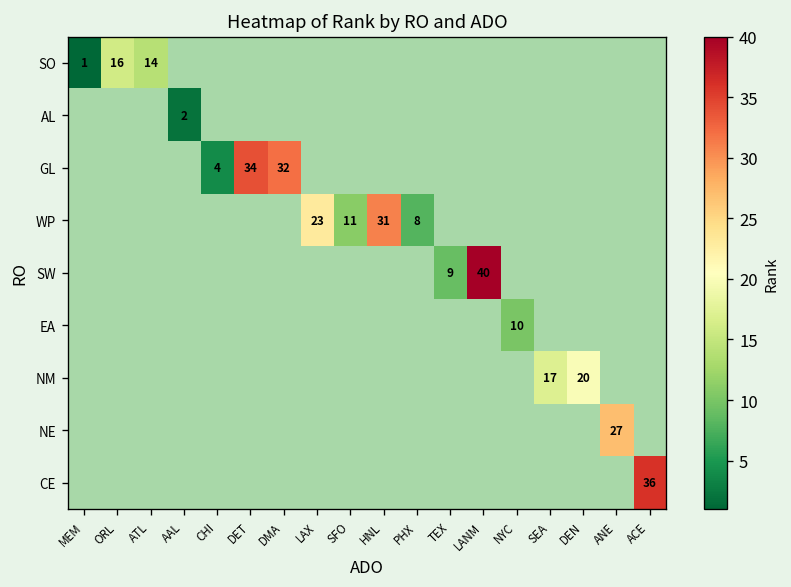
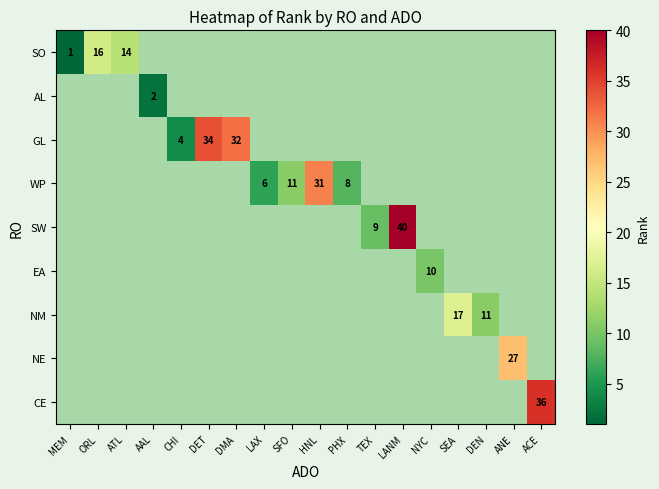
  {
    "SO": {
      "MEM": 1,
      "ORL": 16,
      "ATL": 14
    },
    "AL": {
      "AAL": 2
    },
    "GL": {
      "CHI": 4,
      "DET": 34,
      "DMA": 32
    },
    "WP": {
-     "LAX": 23,
+     "LAX": 6,
      "SFO": 11,
      "HNL": 31,
      "PHX": 8
    },
    "SW": {
      "TEX": 9,
      "LANM": 40
    },
    "EA": {
      "NYC": 10
    },
    "NM": {
      "SEA": 17,
-     "DEN": 20
+     "DEN": 11
    },
    "NE": {
      "ANE": 27
    },
    "CE": {
      "ACE": 36
    }
  }
